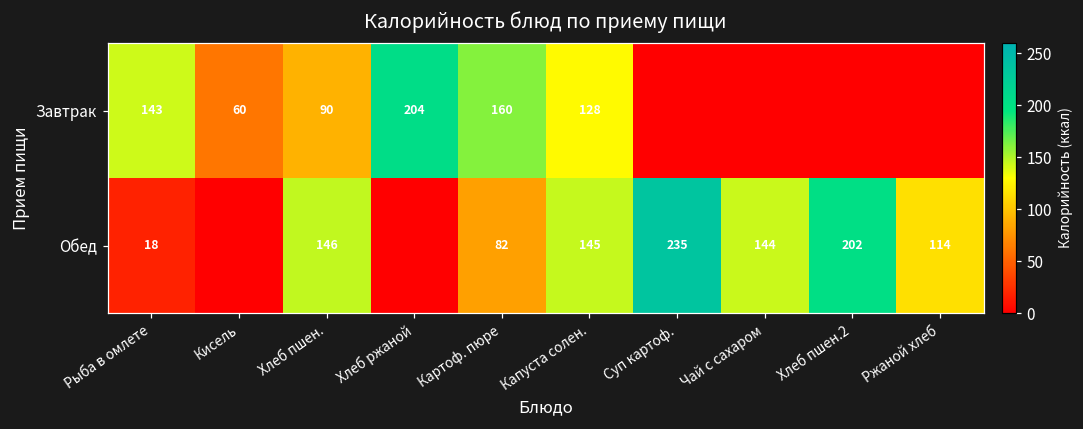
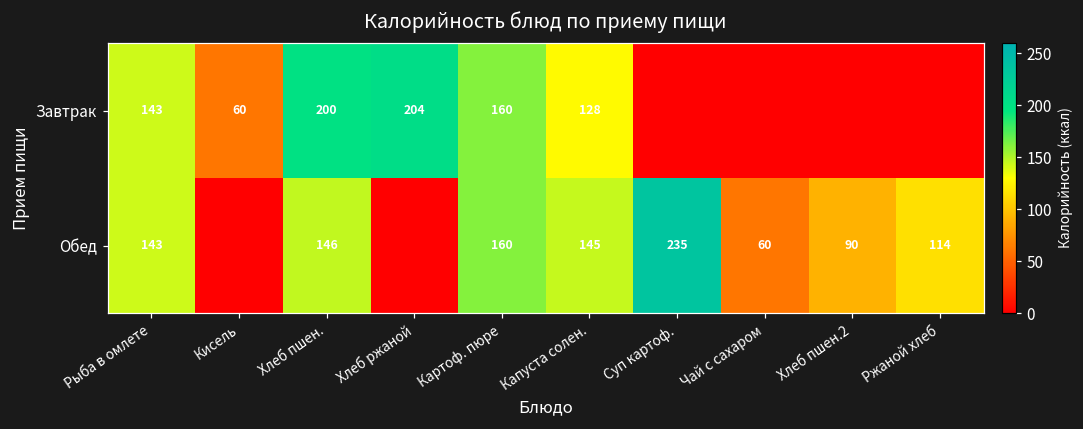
  {
    "Завтрак": {
      "Рыба в омлете": 143,
      "Кисель": 60,
-     "Хлеб пшен.": 90,
+     "Хлеб пшен.": 200,
      "Хлеб ржаной": 204,
      "Картоф. пюре": 160,
      "Капуста солен.": 128
    },
    "Обед": {
-     "Рыба в омлете": 18,
+     "Рыба в омлете": 143,
      "Хлеб пшен.": 146,
-     "Картоф. пюре": 82,
+     "Картоф. пюре": 160,
      "Капуста солен.": 145,
      "Суп картоф.": 235,
-     "Чай с сахаром": 144,
-     "Хлеб пшен.2": 202,
+     "Чай с сахаром": 60,
+     "Хлеб пшен.2": 90,
      "Ржаной хлеб": 114
    }
  }
